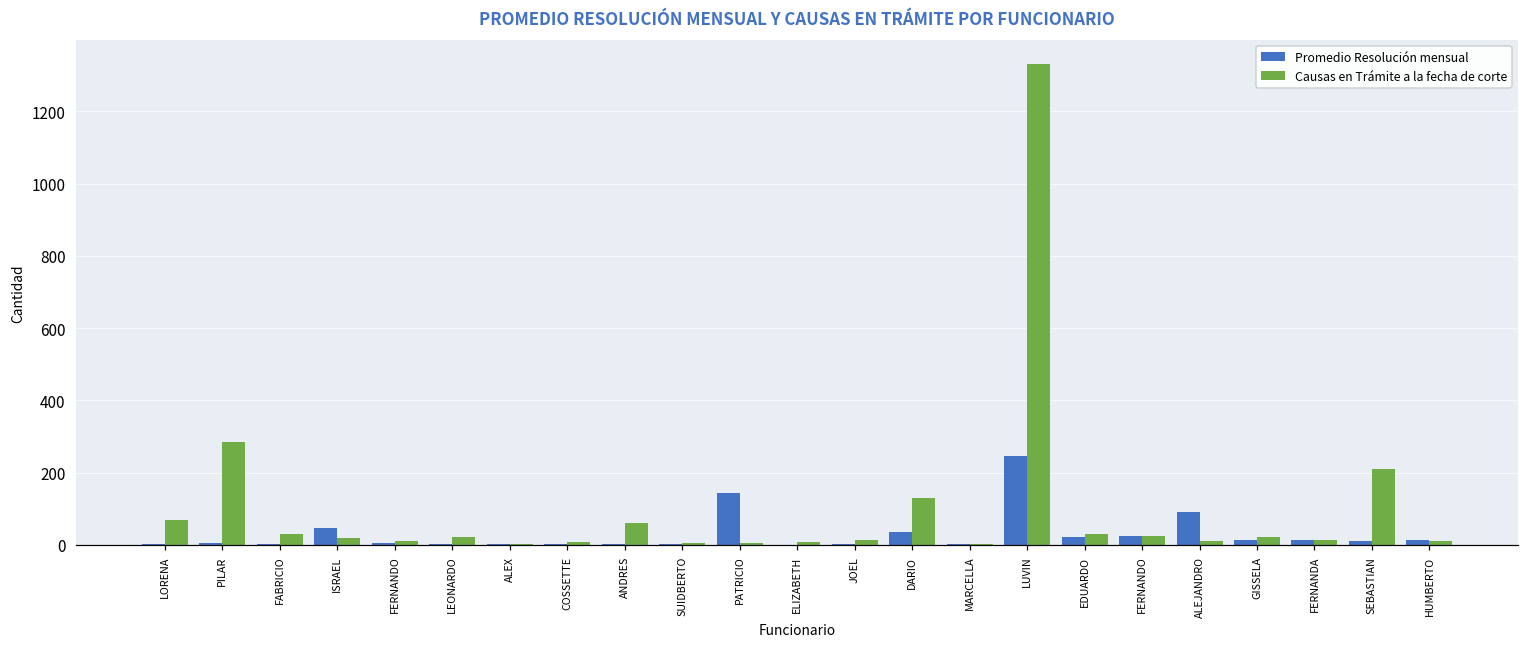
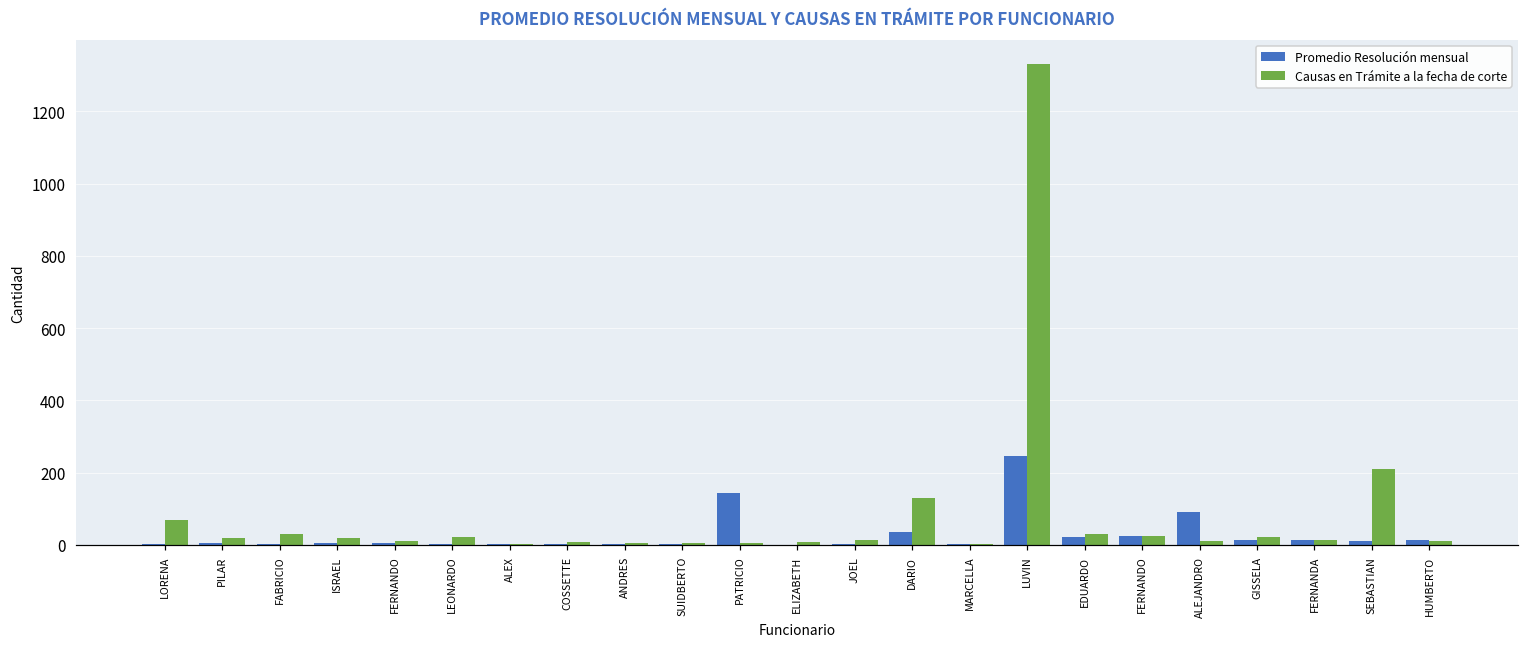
  {
    "Promedio Resolución mensual": {
-     "ISRAEL": 50,
+     "ISRAEL": 10,
      "PATRICIO": 140,
      "DARIO": 40,
      "LUVIN": 250,
      "EDUARDO": 20,
      "ALEJANDRO": 90,
      "GISSELA": 10,
      "FERNANDA": 10,
      "SEBASTIAN": 10,
      "HUMBERTO": 10
    },
    "Causas en Trámite a la fecha de corte": {
      "LORENA": 70,
-     "PILAR": 290,
+     "PILAR": 20,
      "FABRICIO": 30,
      "ISRAEL": 20,
      "LEONARDO": 20,
      "COSSETTE": 10,
-     "ANDRES": 60,
+     "ANDRES": 10,
      "JOEL": 10,
      "DARIO": 130,
      "LUVIN": 1330,
      "EDUARDO": 30,
      "ALEJANDRO": 10,
      "GISSELA": 20,
      "FERNANDA": 10,
      "SEBASTIAN": 210,
      "HUMBERTO": 10
    }
  }
